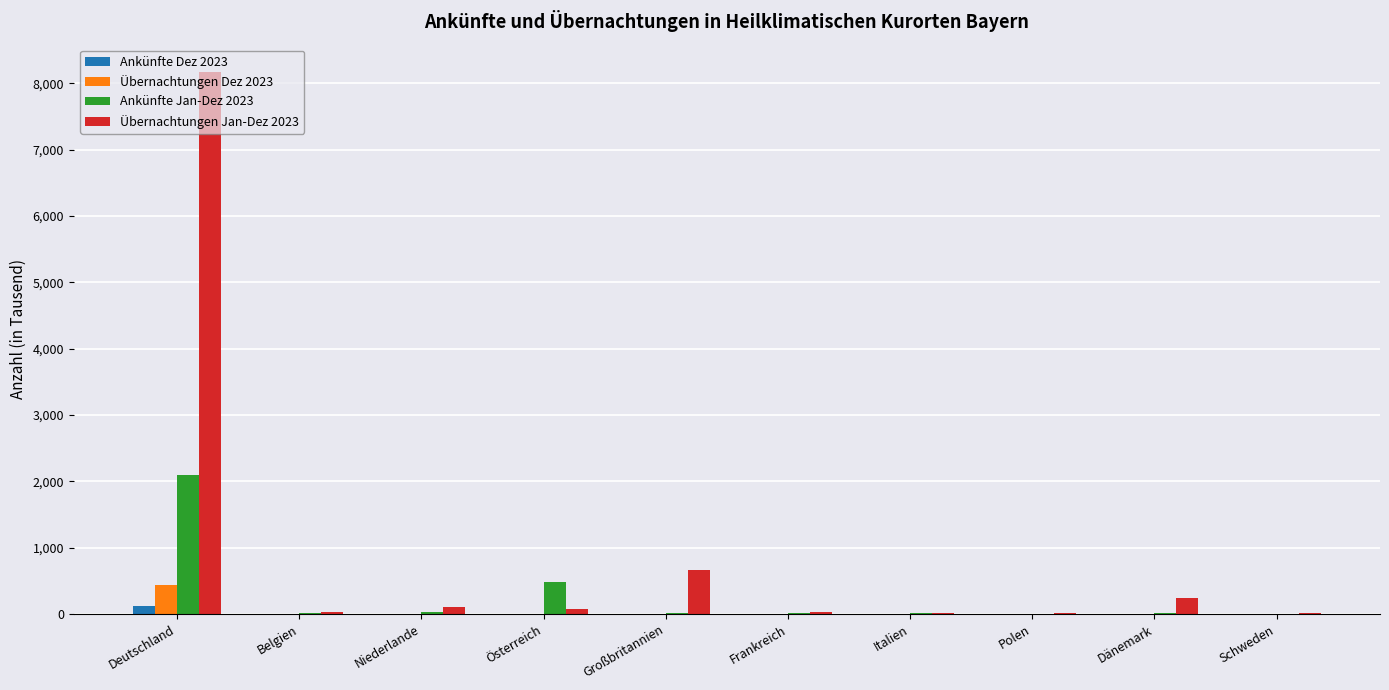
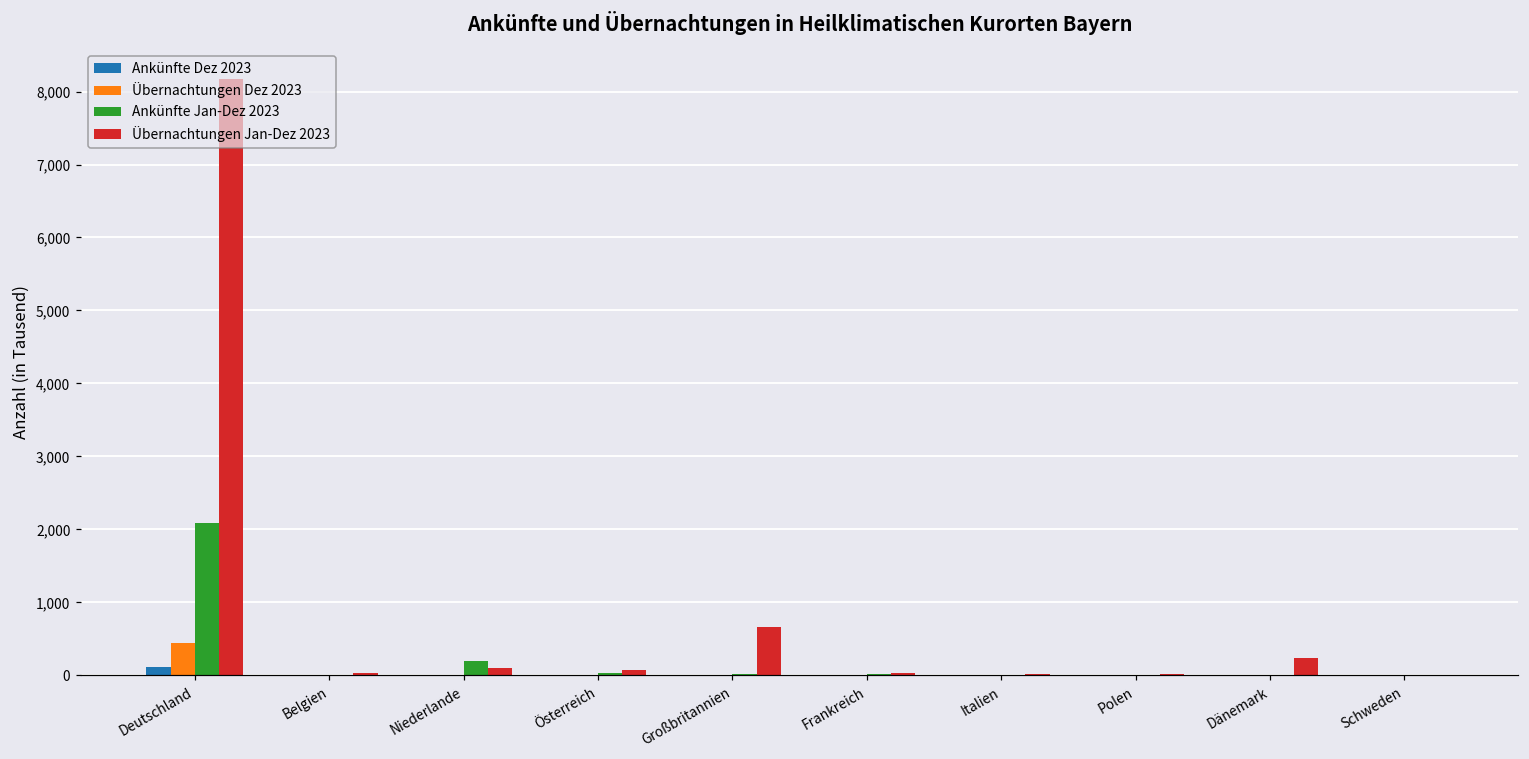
  {
    "Ankünfte Dez 2023": {
      "Deutschland": "100"
    },
    "Übernachtungen Dez 2023": {
      "Deutschland": "400"
    },
    "Ankünfte Jan-Dez 2023": {
      "Deutschland": "2,100",
-     "Niederlande": "0",
-     "Österreich": "500"
+     "Niederlande": "200",
+     "Österreich": "0"
    },
    "Übernachtungen Jan-Dez 2023": {
      "Niederlande": "100",
      "Österreich": "100",
      "Großbritannien": "700",
      "Dänemark": "200"
    }
  }
